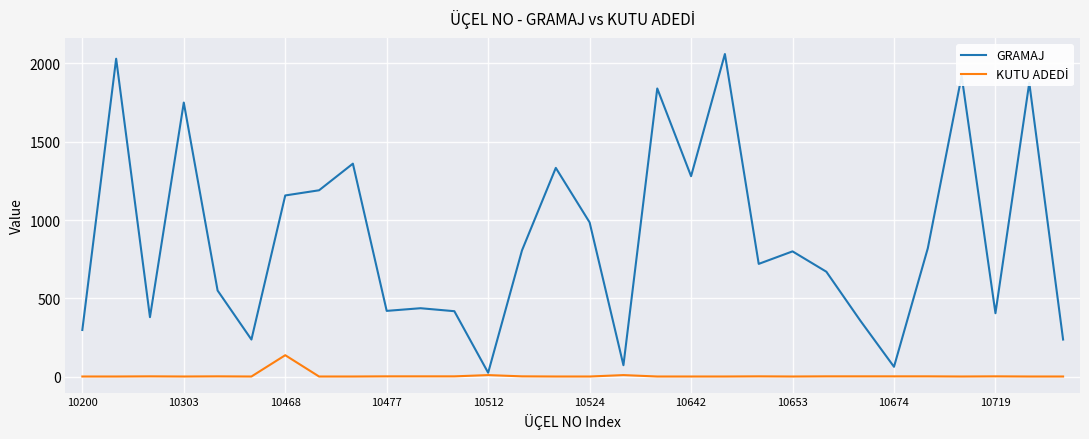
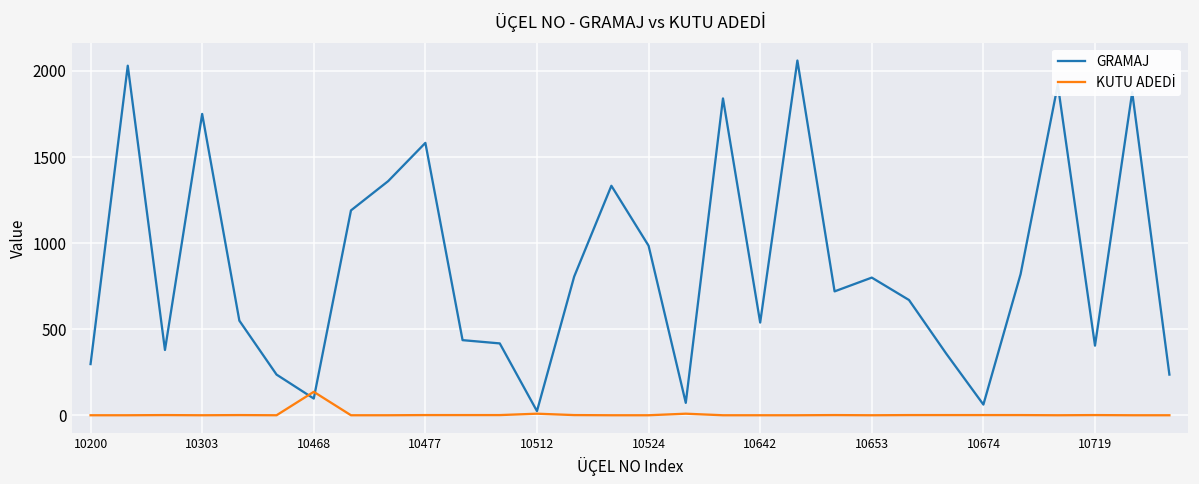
  {
    "GRAMAJ": {
      "10200": 300,
      "10303": 1750,
-     "10468": 1160,
-     "10477": 420,
+     "10468": 100,
+     "10477": 1580,
      "10524": 990,
-     "10642": 1280,
+     "10642": 540,
      "10653": 800,
      "10674": 60,
      "10719": 410
    },
    "KUTU ADEDİ": {
      "10200": 0,
      "10303": 0,
      "10468": 140,
      "10477": 0,
      "10524": 0,
      "10642": 0,
      "10653": 0,
      "10674": 0,
      "10719": 0
    }
  }
